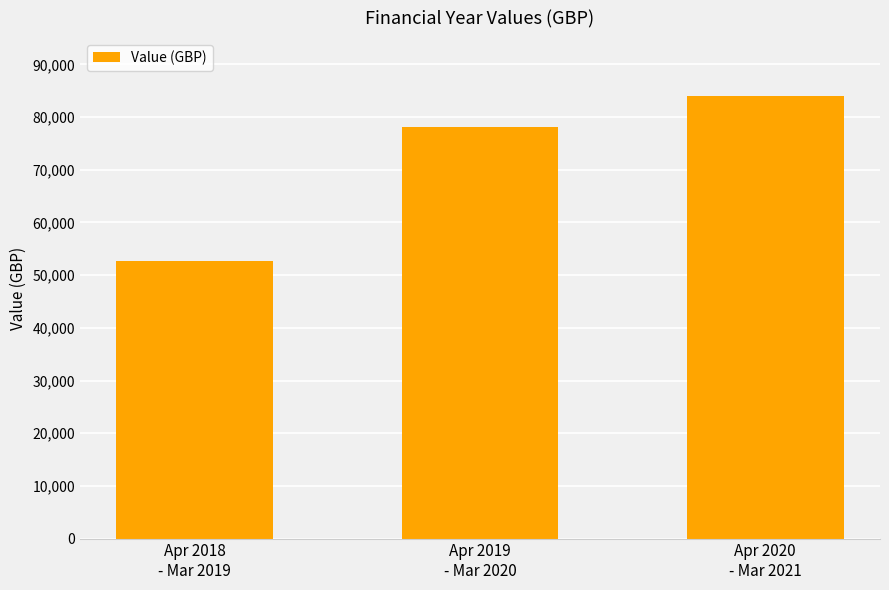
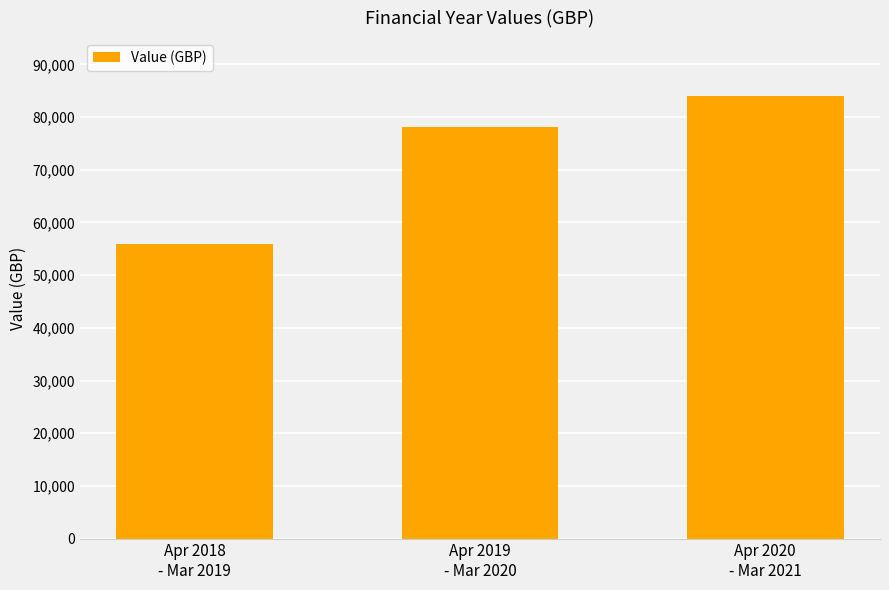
  {
-   "Apr 2018 - Mar 2019": "53,000",
+   "Apr 2018 - Mar 2019": "56,000",
    "Apr 2019 - Mar 2020": "78,000",
    "Apr 2020 - Mar 2021": "84,000"
  }
